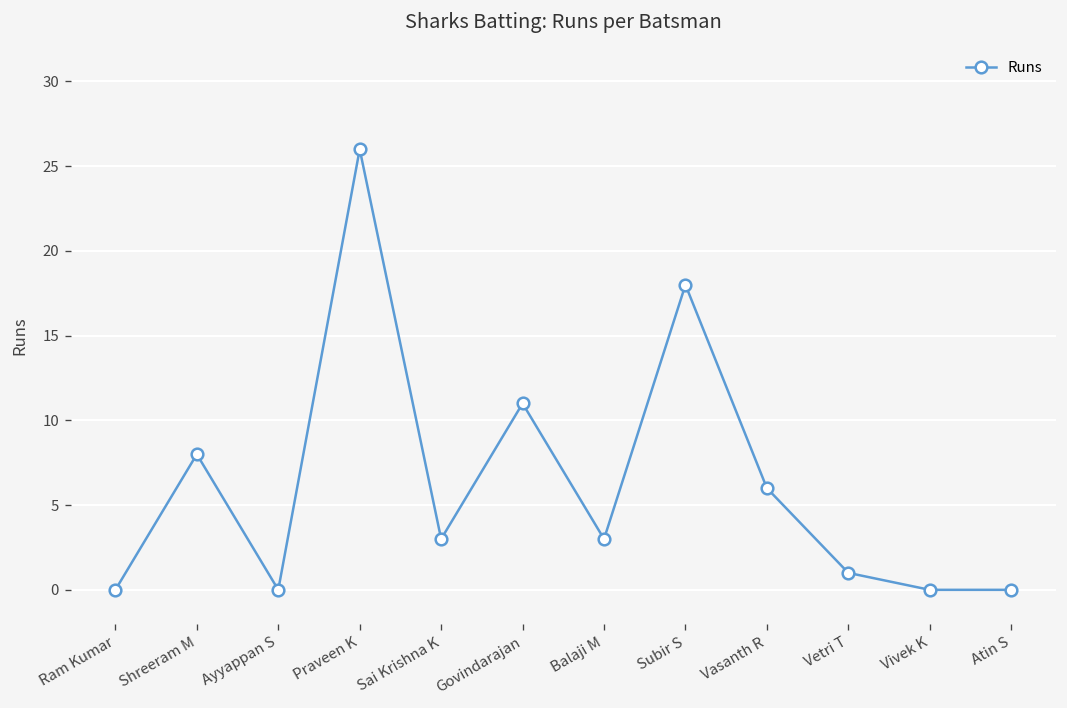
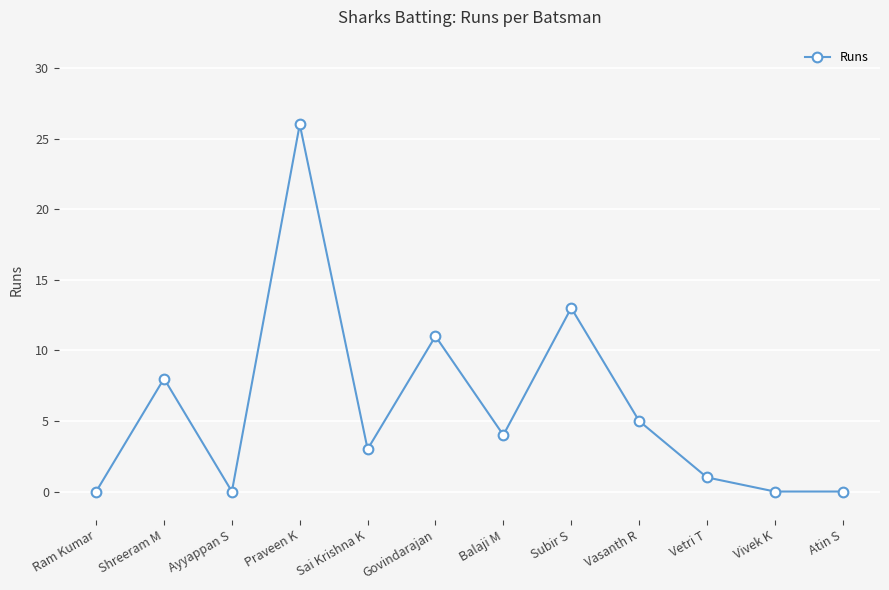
  {
    "Ram Kumar": 0,
    "Shreeram M": 8,
    "Ayyappan S": 0,
    "Praveen K": 26,
    "Sai Krishna K": 3,
    "Govindarajan": 11,
-   "Balaji M": 3,
-   "Subir S": 18,
-   "Vasanth R": 6,
+   "Balaji M": 4,
+   "Subir S": 13,
+   "Vasanth R": 5,
    "Vetri T": 1,
    "Vivek K": 0,
    "Atin S": 0
  }
